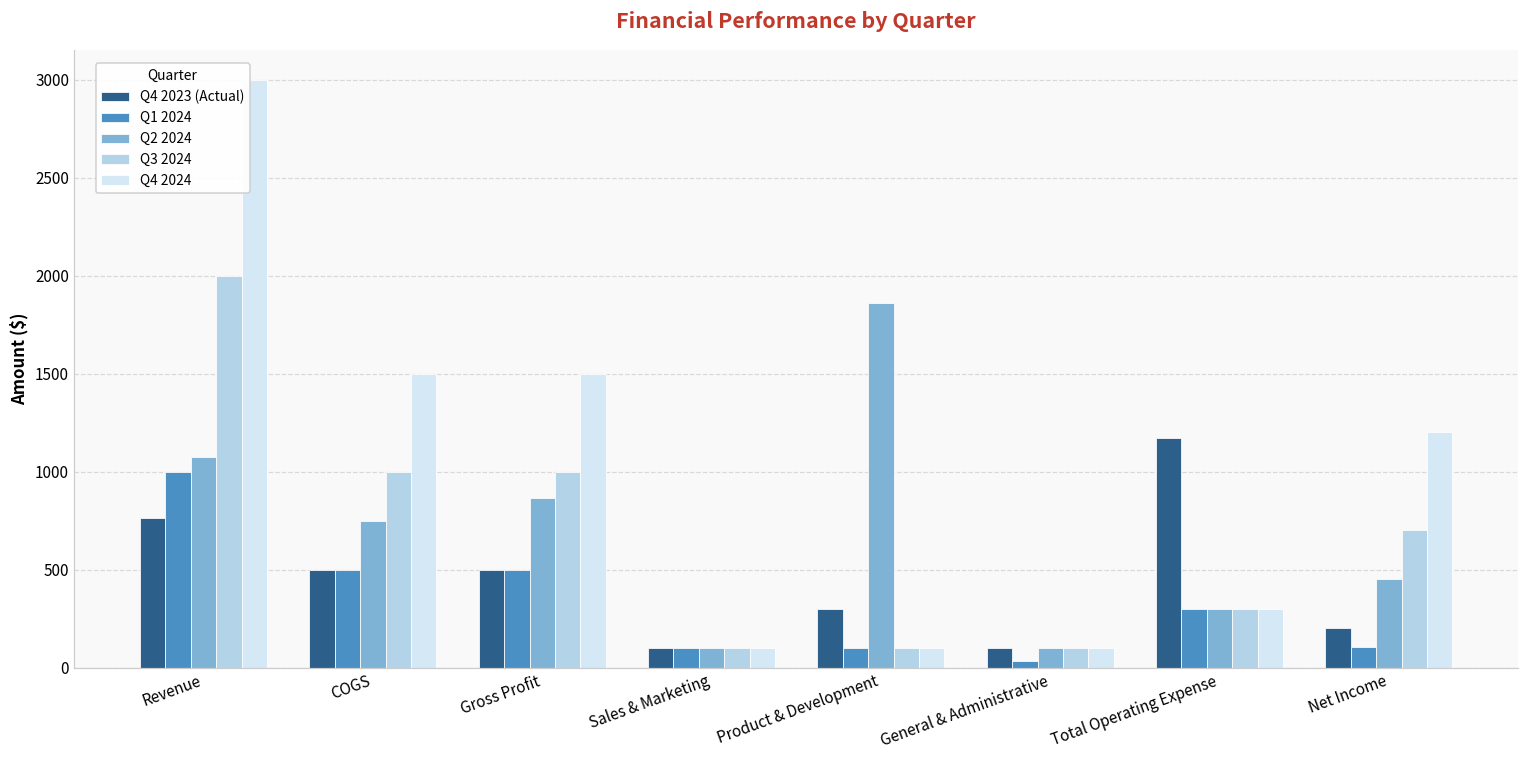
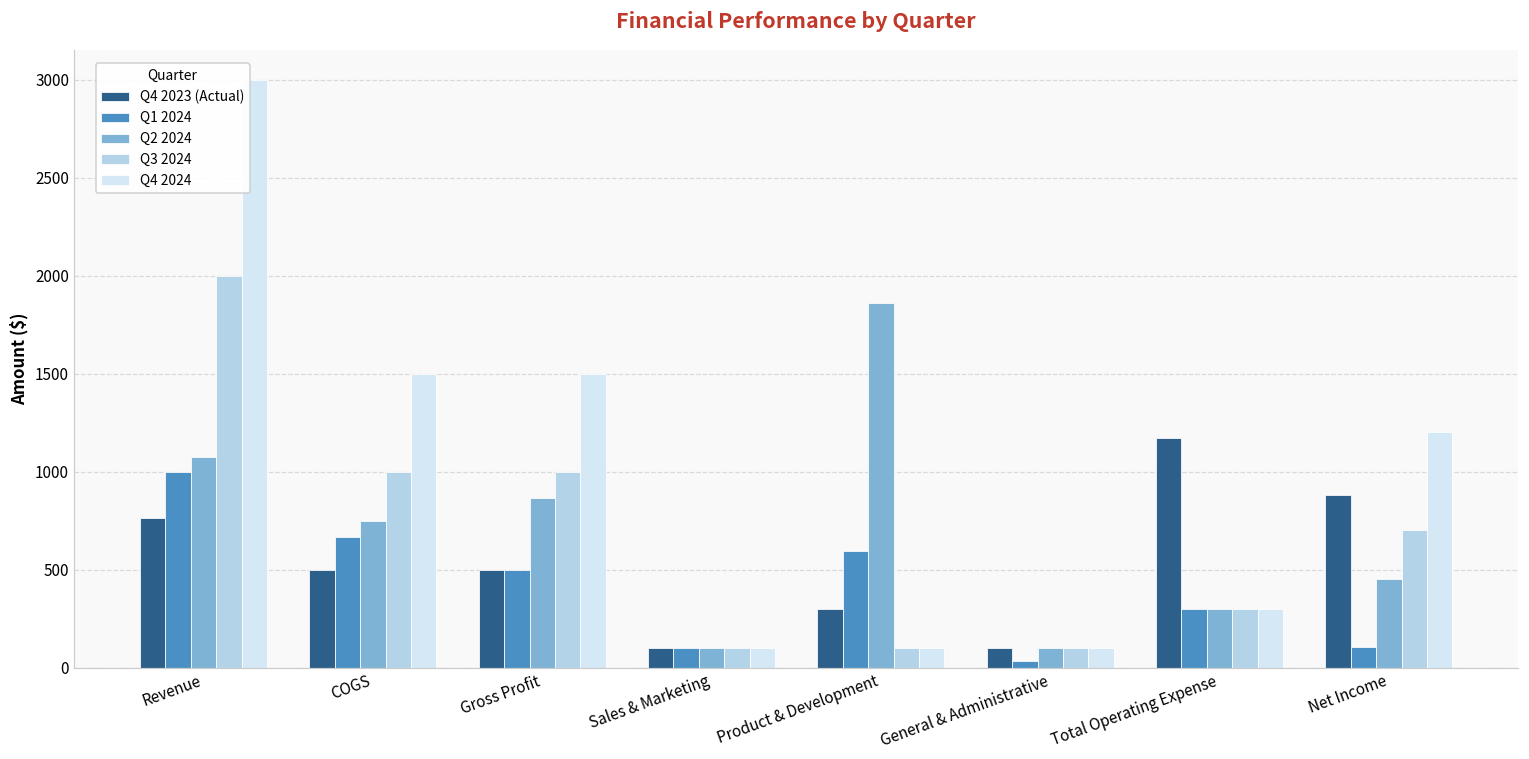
  {
    "Q4 2023 (Actual)": {
      "Revenue": 770,
      "COGS": 500,
      "Gross Profit": 500,
      "Sales & Marketing": 100,
      "Product & Development": 300,
      "General & Administrative": 100,
      "Total Operating Expense": 1170,
-     "Net Income": 200
+     "Net Income": 880
    },
    "Q1 2024": {
      "Revenue": 1000,
-     "COGS": 500,
+     "COGS": 670,
      "Gross Profit": 500,
      "Sales & Marketing": 100,
-     "Product & Development": 100,
+     "Product & Development": 590,
      "General & Administrative": 30,
      "Total Operating Expense": 300,
      "Net Income": 110
    },
    "Q2 2024": {
      "Revenue": 1080,
      "COGS": 750,
      "Gross Profit": 870,
      "Sales & Marketing": 100,
      "Product & Development": 1860,
      "General & Administrative": 100,
      "Total Operating Expense": 300,
      "Net Income": 450
    }
  }
